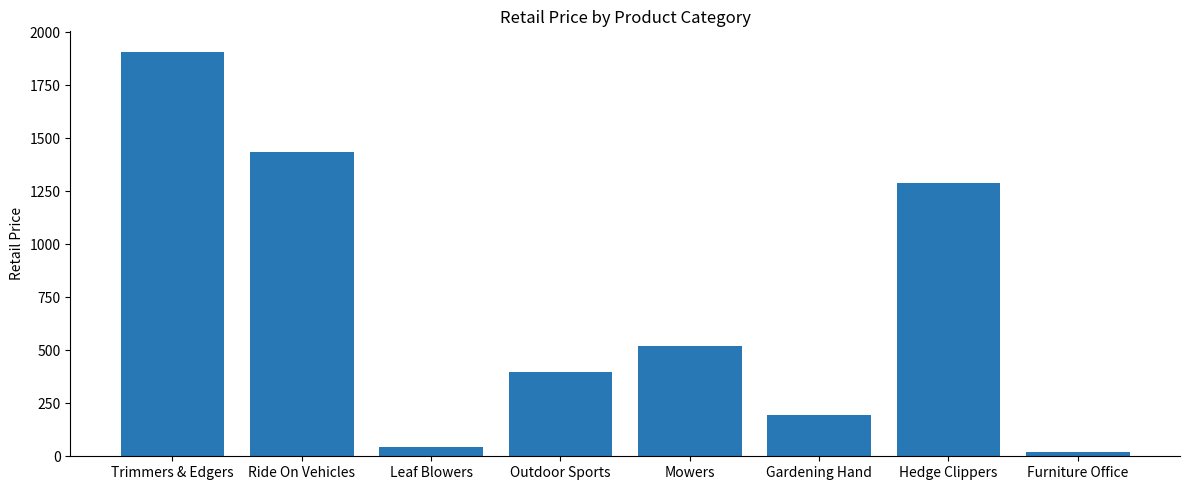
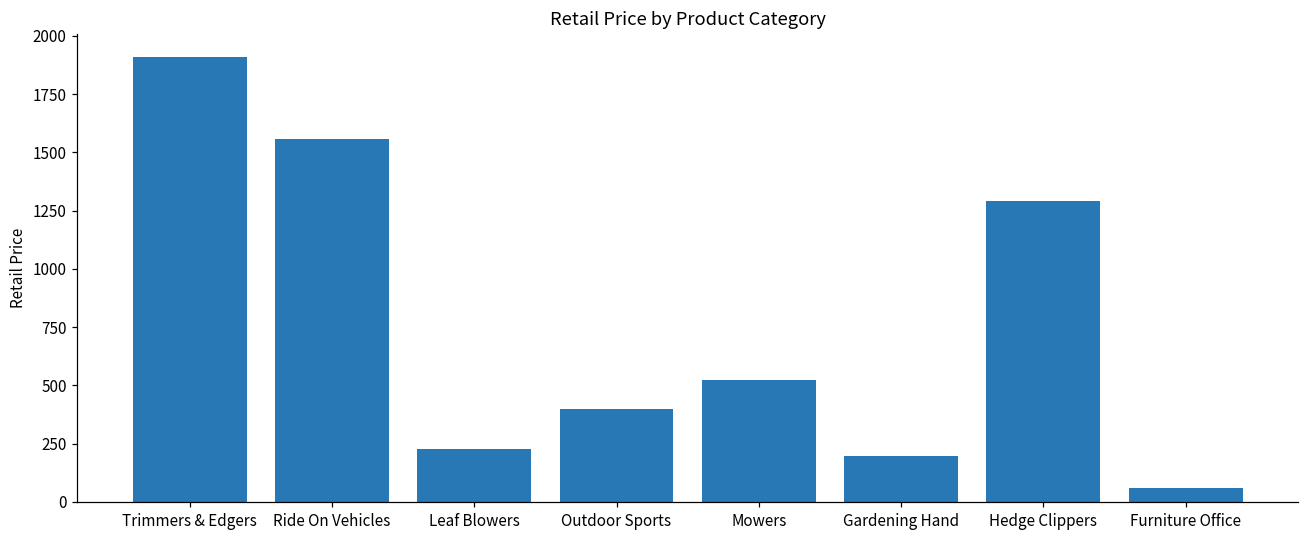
  {
    "Trimmers & Edgers": 1910,
-   "Ride On Vehicles": 1440,
-   "Leaf Blowers": 50,
+   "Ride On Vehicles": 1560,
+   "Leaf Blowers": 230,
    "Outdoor Sports": 400,
    "Mowers": 520,
    "Gardening Hand": 200,
    "Hedge Clippers": 1290,
-   "Furniture Office": 20
+   "Furniture Office": 60
  }
